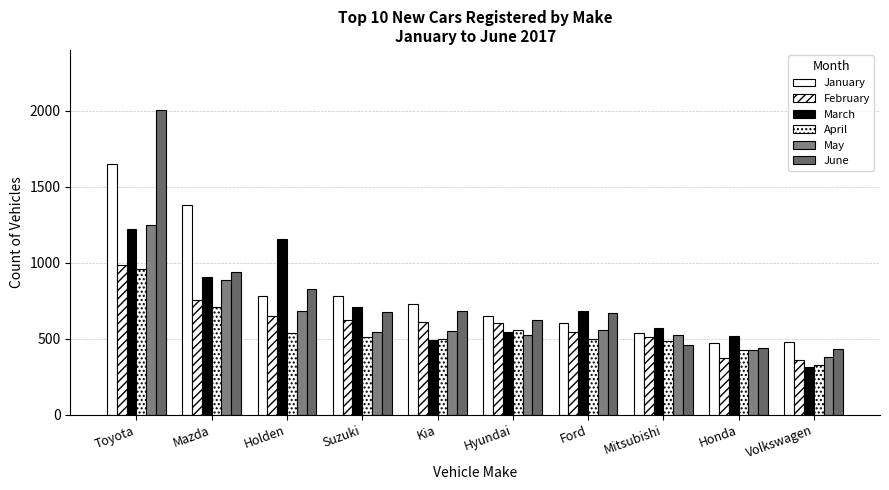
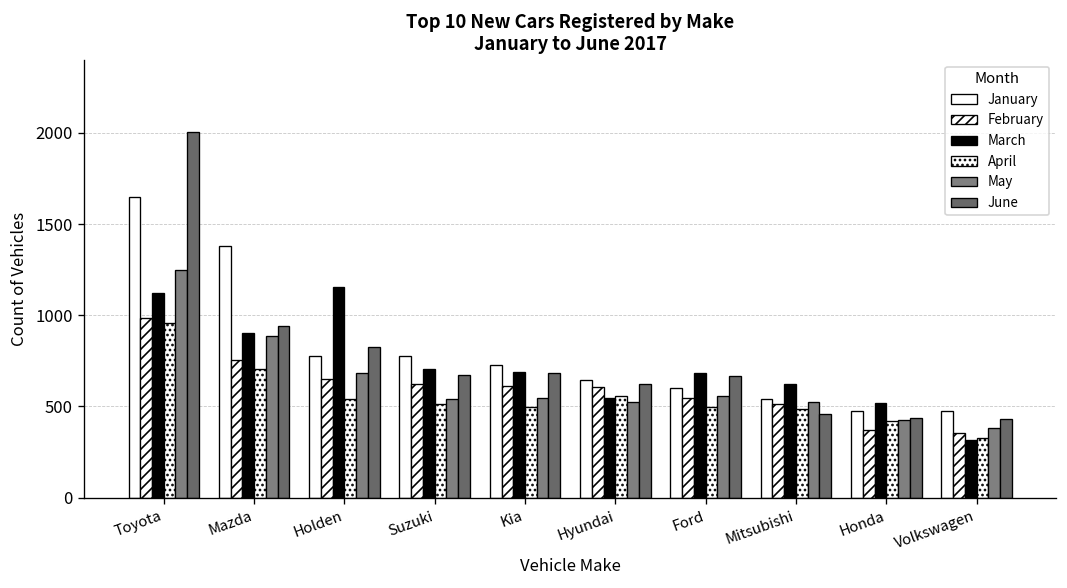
  {
    "March": {
-     "Toyota": 1230,
+     "Toyota": 1120,
      "Mazda": 900,
      "Holden": 1150,
      "Suzuki": 710,
-     "Kia": 490,
+     "Kia": 690,
      "Hyundai": 550,
      "Ford": 690,
-     "Mitsubishi": 570,
+     "Mitsubishi": 630,
      "Honda": 520,
      "Volkswagen": 320
    }
  }
